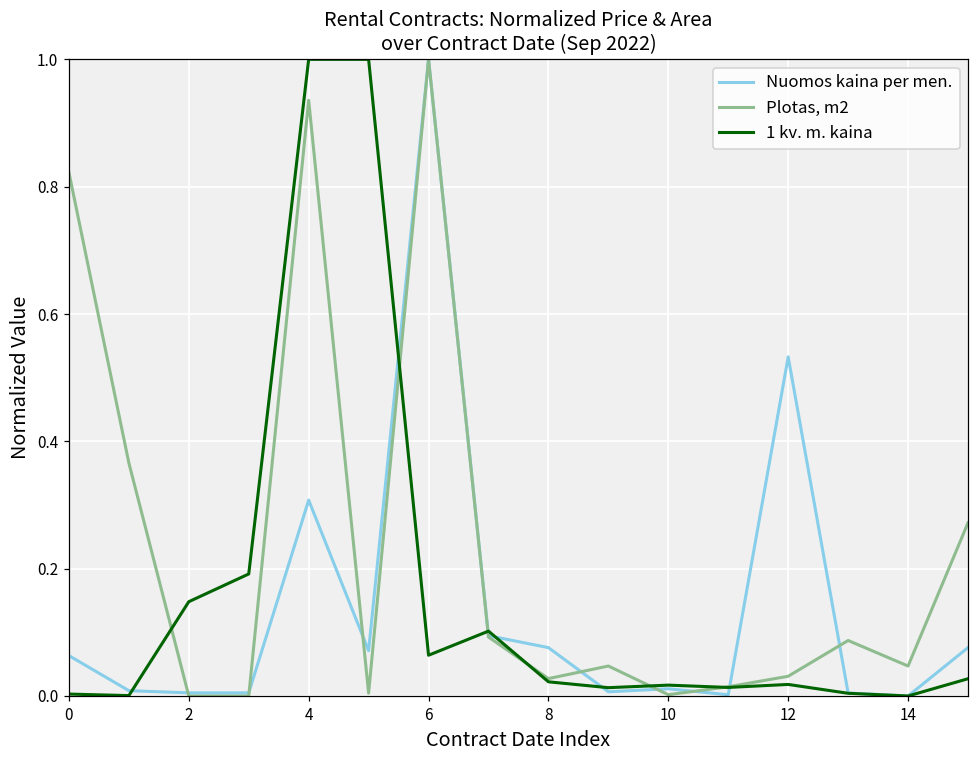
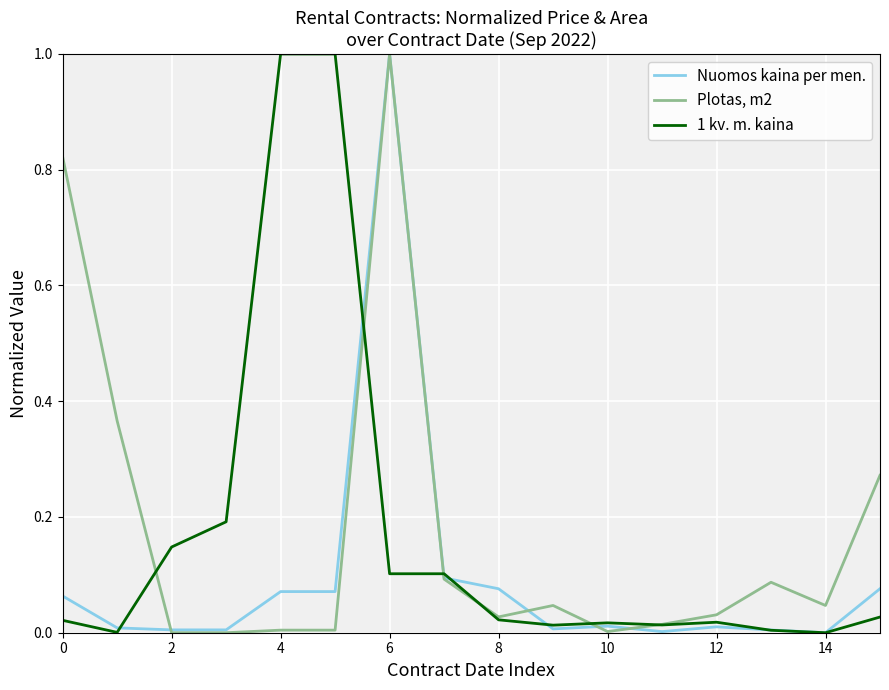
  {
    "Nuomos kaina per men.": {
      "0": 0.06,
      "2": 0.00,
-     "4": 0.31,
+     "4": 0.07,
      "8": 0.08,
      "10": 0.01,
-     "12": 0.53
+     "12": 0.01
    },
    "Plotas, m2": {
      "0": 0.82,
      "2": 0.00,
-     "4": 0.94,
+     "4": 0.00,
      "8": 0.03,
      "10": 0.00,
      "12": 0.03,
      "14": 0.05
    },
    "1 kv. m. kaina": {
-     "0": 0.00,
+     "0": 0.02,
      "2": 0.15,
      "4": 1.00,
-     "6": 0.06,
+     "6": 0.10,
      "8": 0.02,
      "10": 0.02,
      "12": 0.02
    }
  }
